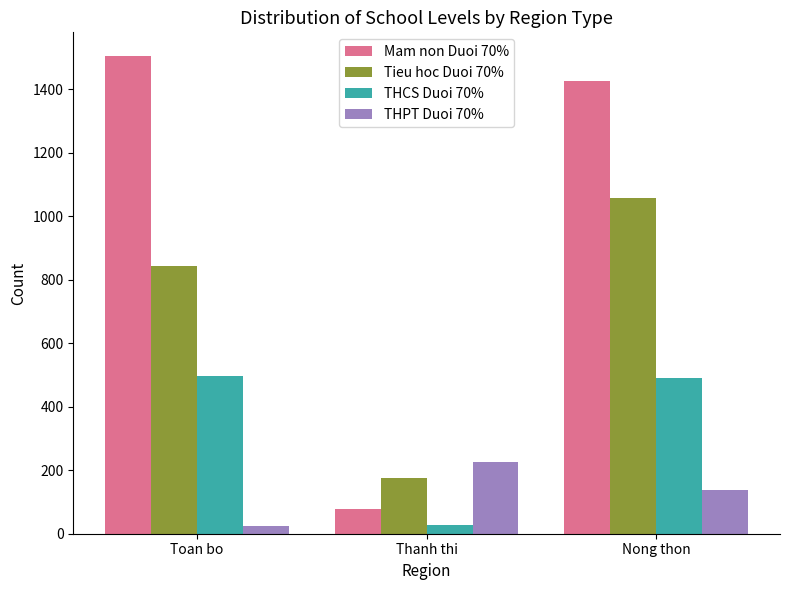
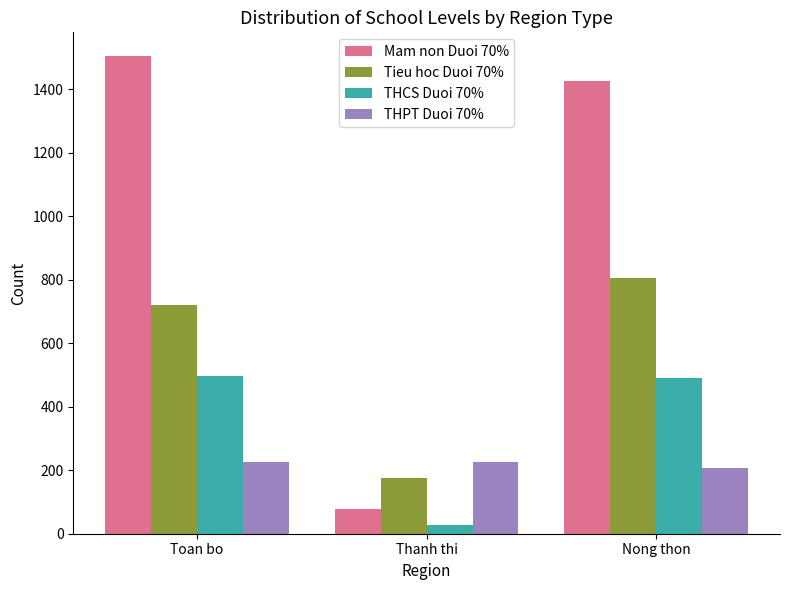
  {
    "Mam non Duoi 70%": {
      "Toan bo": 1500,
      "Thanh thi": 80,
      "Nong thon": 1430
    },
    "Tieu hoc Duoi 70%": {
-     "Toan bo": 840,
+     "Toan bo": 720,
      "Thanh thi": 180,
-     "Nong thon": 1060
+     "Nong thon": 810
    },
    "THCS Duoi 70%": {
      "Toan bo": 500,
      "Thanh thi": 30,
      "Nong thon": 490
    },
    "THPT Duoi 70%": {
-     "Toan bo": 20,
+     "Toan bo": 230,
      "Thanh thi": 230,
-     "Nong thon": 140
+     "Nong thon": 210
    }
  }
